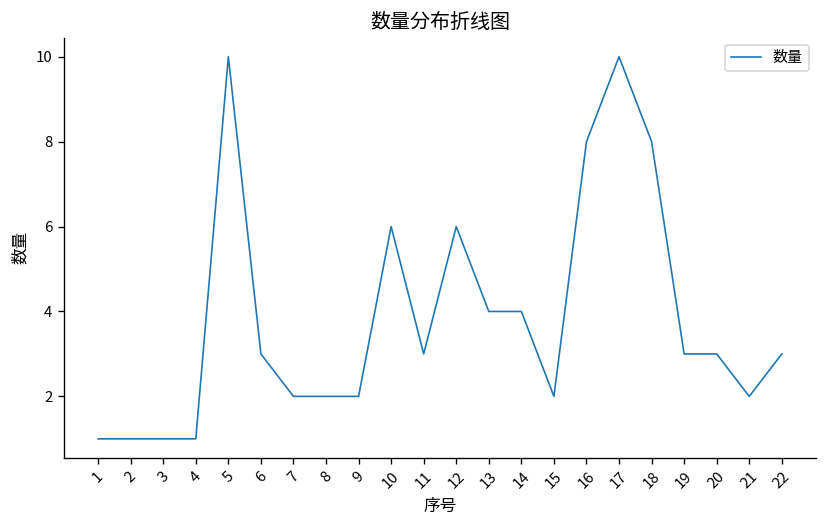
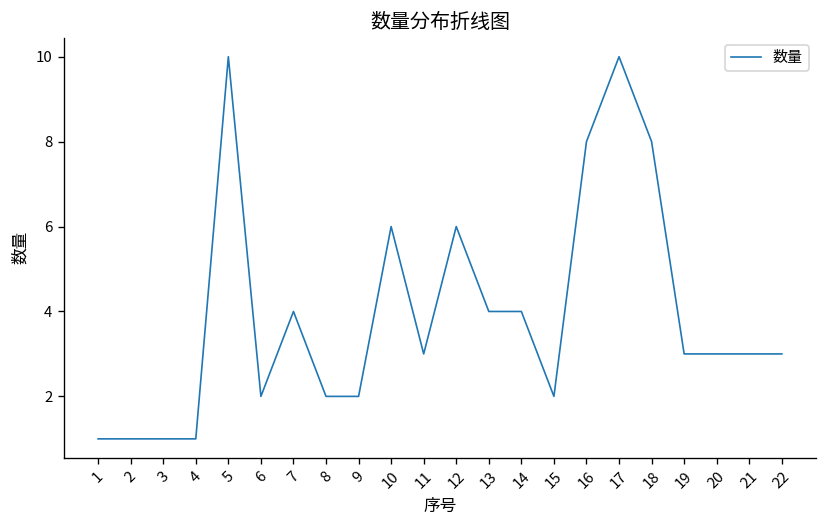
  {
    "1": 1,
    "2": 1,
    "3": 1,
    "4": 1,
    "5": 10,
-   "6": 3,
-   "7": 2,
+   "6": 2,
+   "7": 4,
    "8": 2,
    "9": 2,
    "10": 6,
    "11": 3,
    "12": 6,
    "13": 4,
    "14": 4,
    "15": 2,
    "16": 8,
    "17": 10,
    "18": 8,
    "19": 3,
    "20": 3,
-   "21": 2,
+   "21": 3,
    "22": 3
  }
